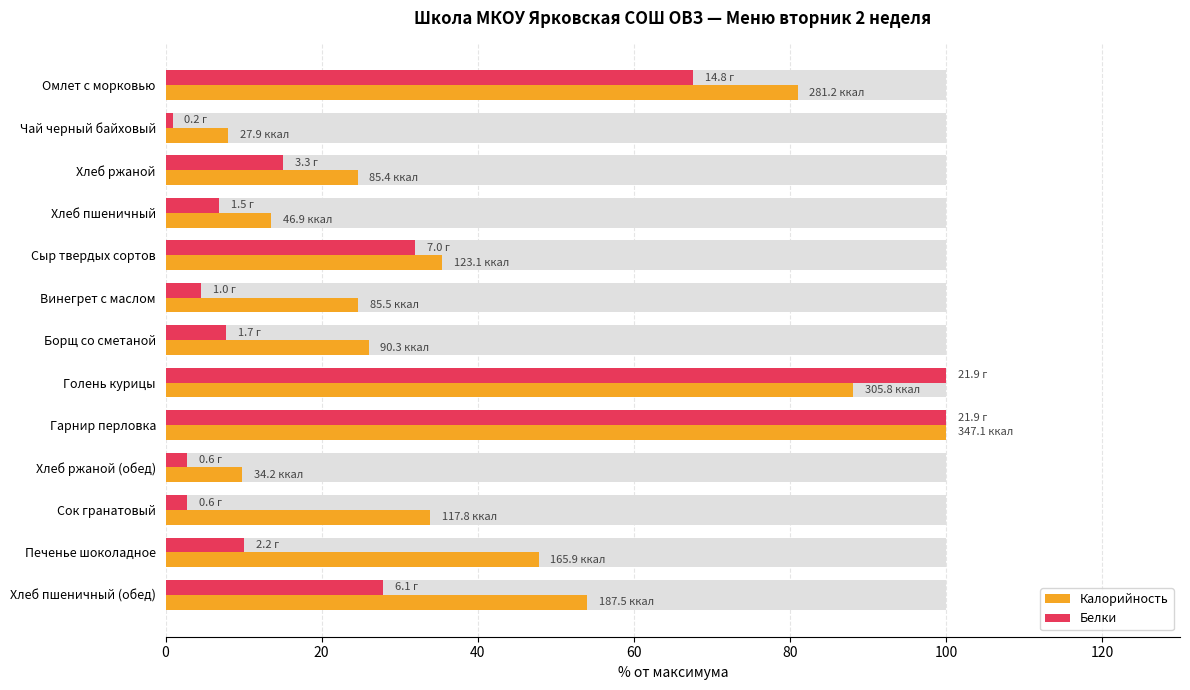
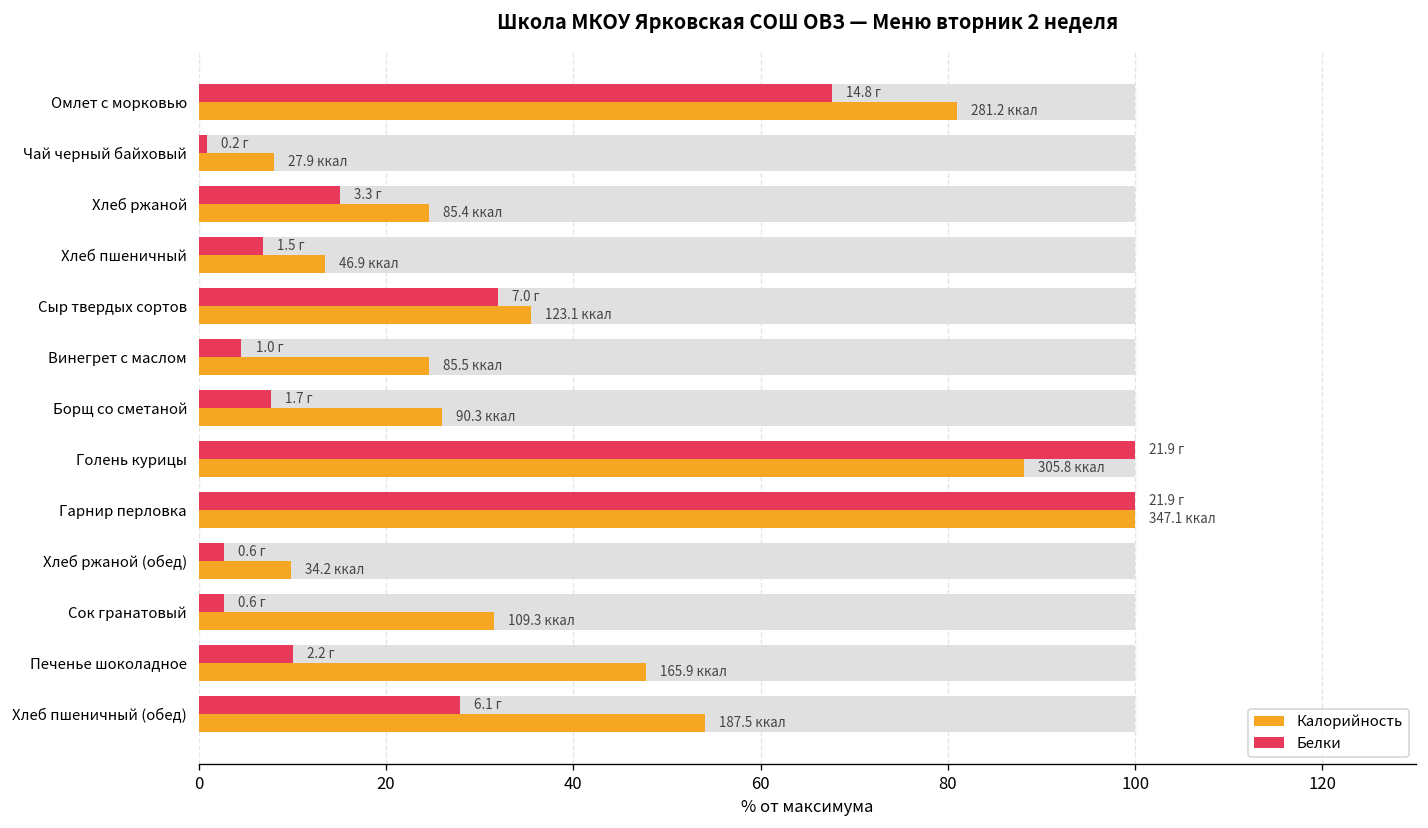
  {
    "Калорийность": {
-     "Сок гранатовый": 117.8
+     "Сок гранатовый": 109.3
    }
  }
